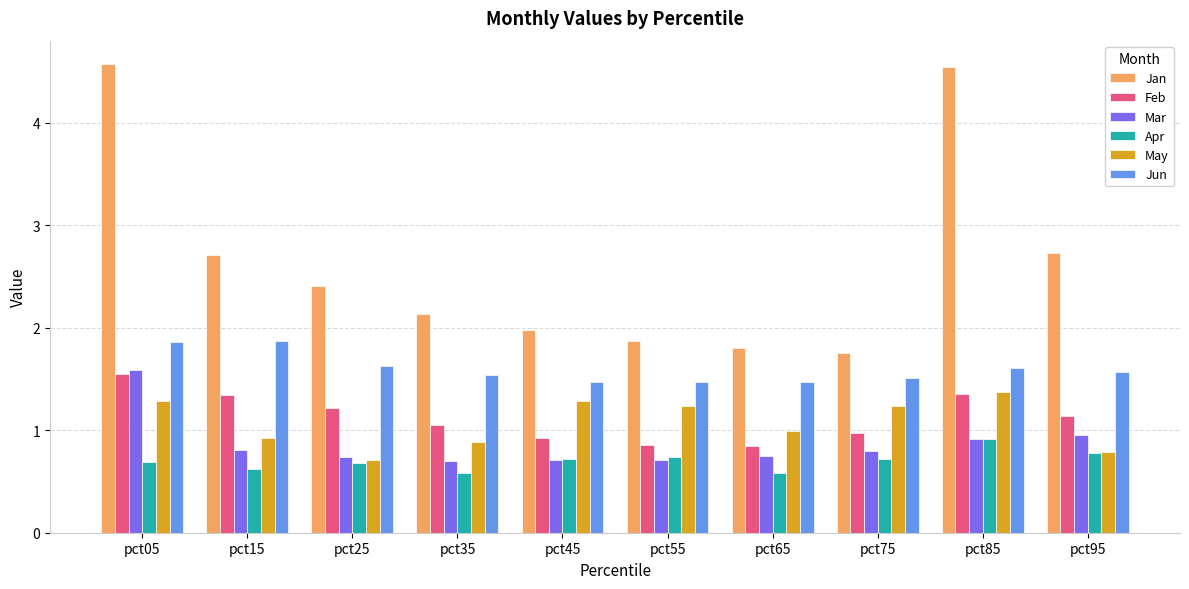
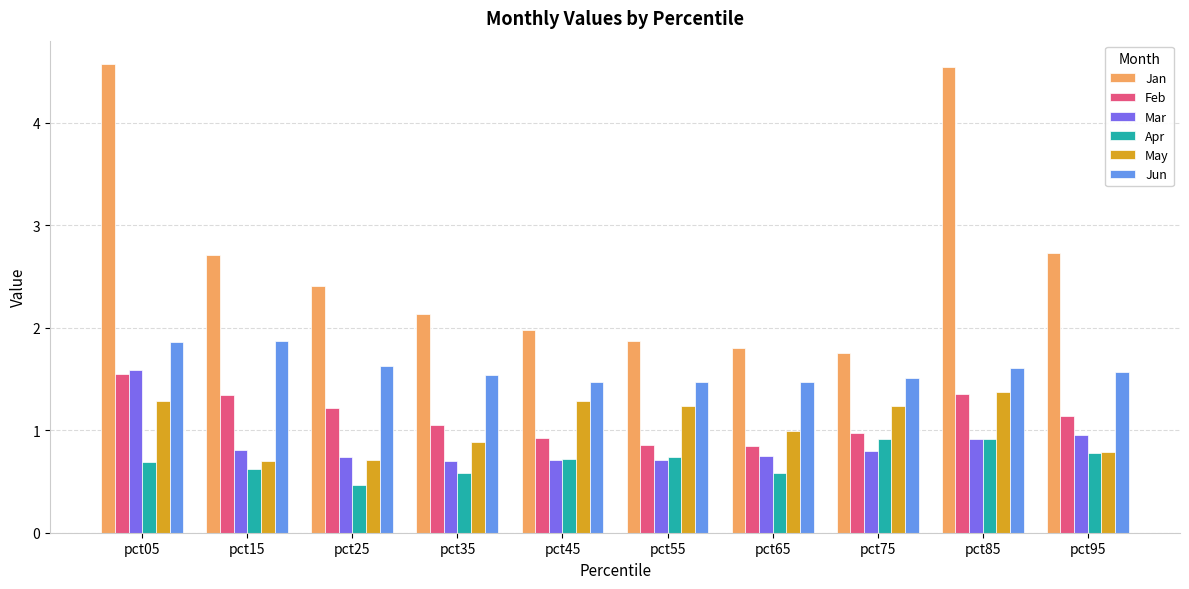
  {
    "Jan": {
      "pct05": 4.57,
      "pct15": 2.71,
      "pct25": 2.41,
      "pct35": 2.14,
      "pct45": 1.98,
      "pct55": 1.88,
      "pct65": 1.81,
      "pct75": 1.75,
      "pct85": 4.54,
      "pct95": 2.73
    },
    "Feb": {
      "pct05": 1.55,
      "pct15": 1.34,
      "pct25": 1.22,
      "pct35": 1.06,
      "pct45": 0.93,
      "pct55": 0.85,
      "pct65": 0.85,
      "pct75": 0.97,
      "pct85": 1.35,
      "pct95": 1.14
    },
    "Apr": {
      "pct05": 0.69,
      "pct15": 0.62,
-     "pct25": 0.68,
+     "pct25": 0.47,
      "pct35": 0.58,
      "pct45": 0.72,
      "pct55": 0.74,
      "pct65": 0.58,
-     "pct75": 0.72,
+     "pct75": 0.92,
      "pct85": 0.92,
      "pct95": 0.78
    },
    "May": {
      "pct05": 1.29,
-     "pct15": 0.93,
+     "pct15": 0.70,
      "pct25": 0.71,
      "pct35": 0.89,
      "pct45": 1.28,
      "pct55": 1.23,
      "pct65": 1.00,
      "pct75": 1.24,
      "pct85": 1.38,
      "pct95": 0.78
    }
  }
